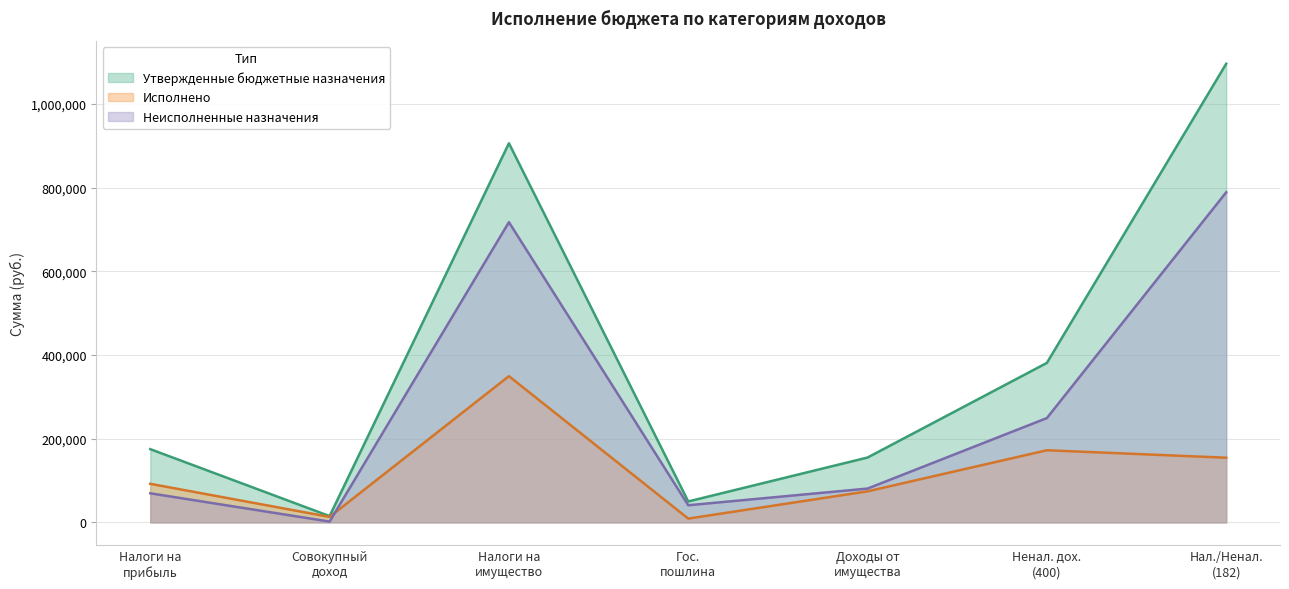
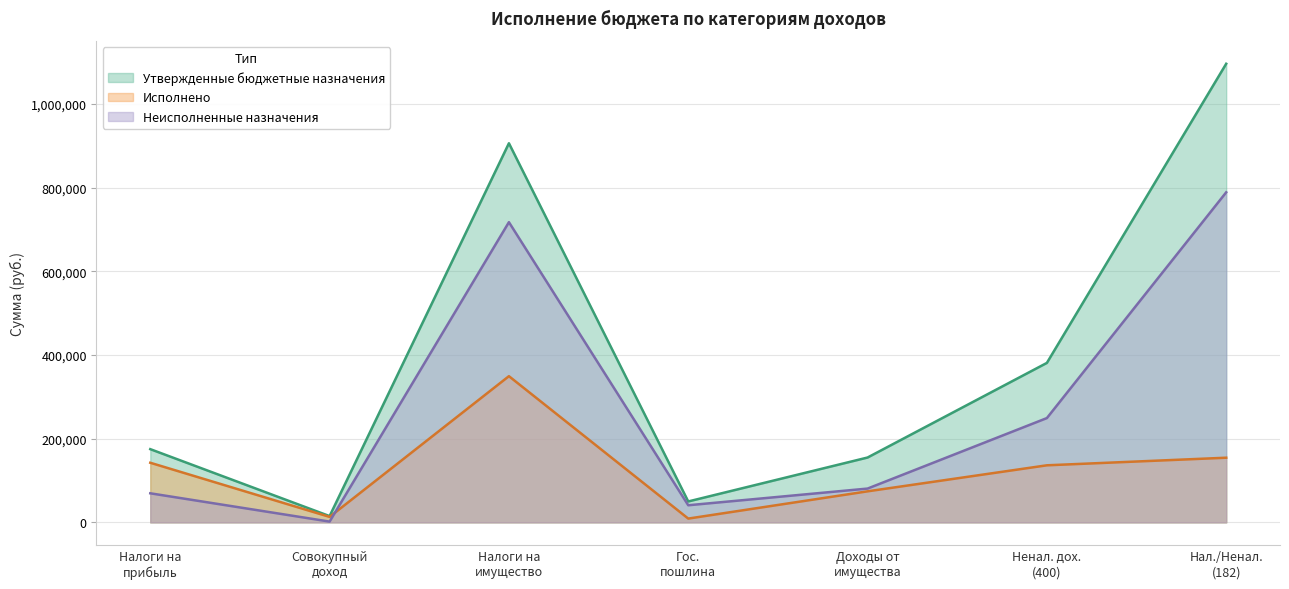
  {
    "Исполнено": {
-     "Налоги на прибыль": "90,000",
+     "Налоги на прибыль": "140,000",
      "Налоги на имущество": "350,000",
      "Гос. пошлина": "10,000",
      "Доходы от имущества": "70,000",
-     "Ненал. дох. (400)": "170,000",
+     "Ненал. дох. (400)": "140,000",
      "Нал./Ненал. (182)": "150,000"
    }
  }
